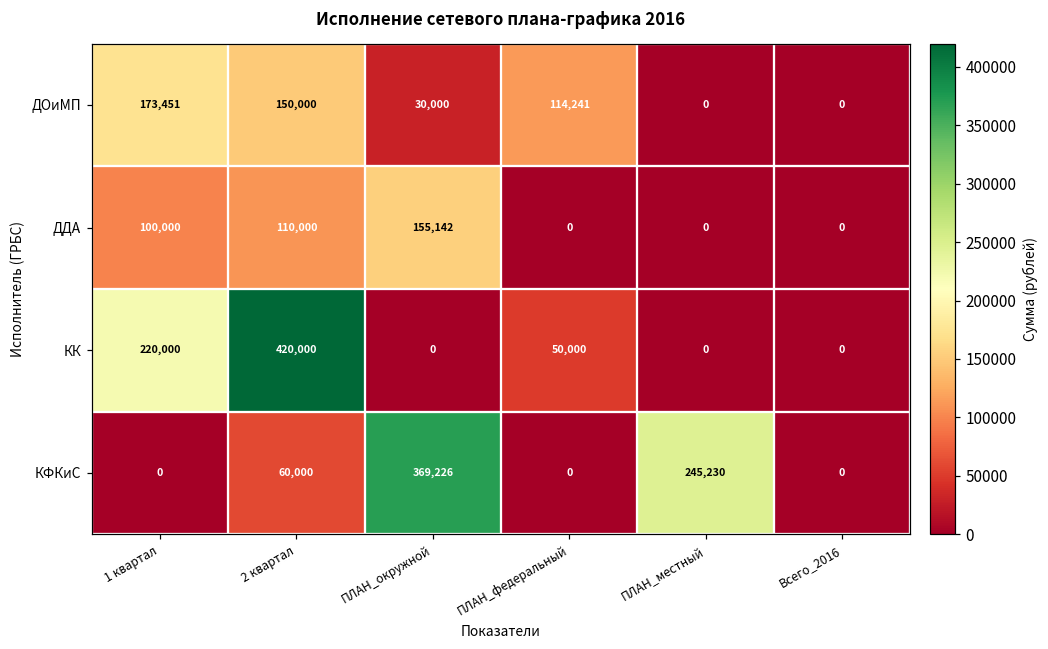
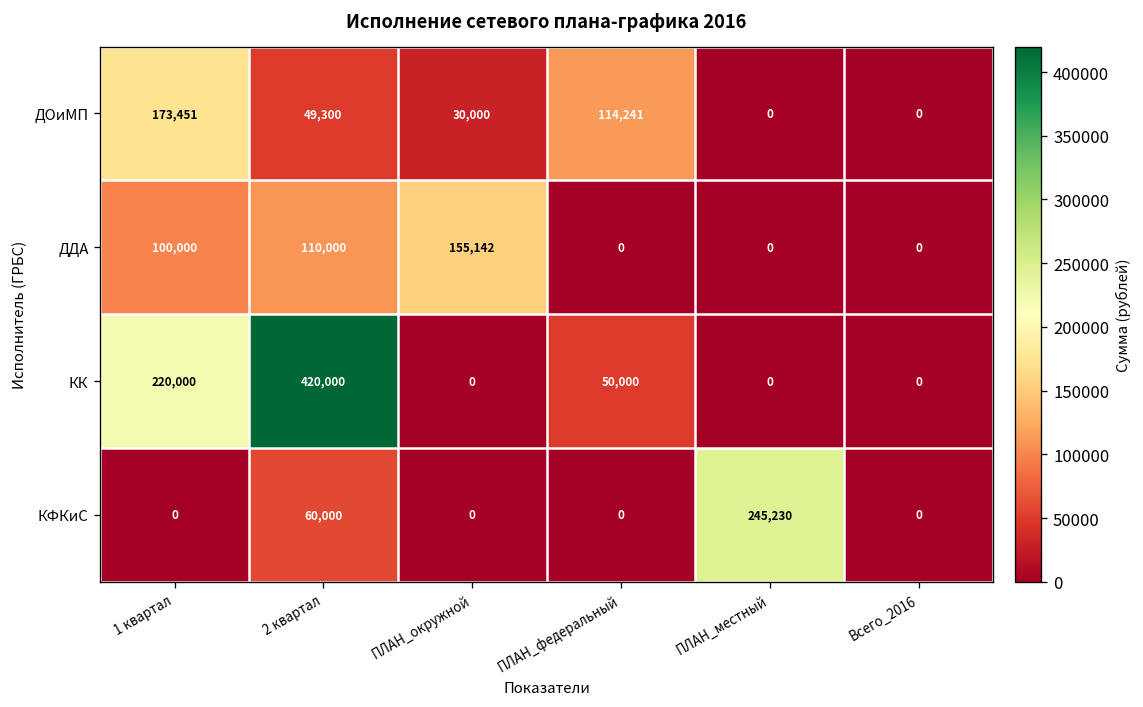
  {
    "ДОиМП": {
      "1 квартал": "173,451",
-     "2 квартал": "150,000",
+     "2 квартал": "49,300",
      "ПЛАН_окружной": "30,000",
      "ПЛАН_федеральный": "114,241",
      "ПЛАН_местный": "0",
      "Всего_2016": "0"
    },
    "ДДА": {
      "1 квартал": "100,000",
      "2 квартал": "110,000",
      "ПЛАН_окружной": "155,142",
      "ПЛАН_федеральный": "0",
      "ПЛАН_местный": "0",
      "Всего_2016": "0"
    },
    "КК": {
      "1 квартал": "220,000",
      "2 квартал": "420,000",
      "ПЛАН_окружной": "0",
      "ПЛАН_федеральный": "50,000",
      "ПЛАН_местный": "0",
      "Всего_2016": "0"
    },
    "КФКиС": {
      "1 квартал": "0",
      "2 квартал": "60,000",
-     "ПЛАН_окружной": "369,226",
+     "ПЛАН_окружной": "0",
      "ПЛАН_федеральный": "0",
      "ПЛАН_местный": "245,230",
      "Всего_2016": "0"
    }
  }
